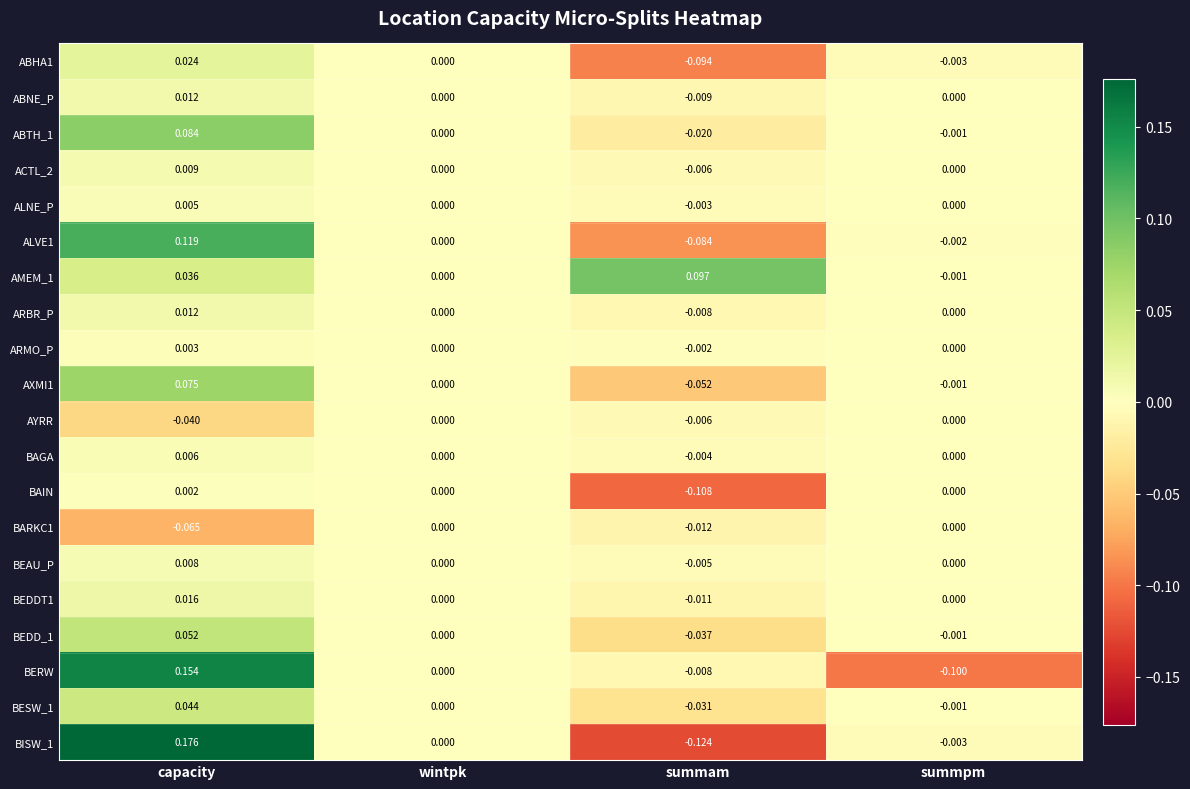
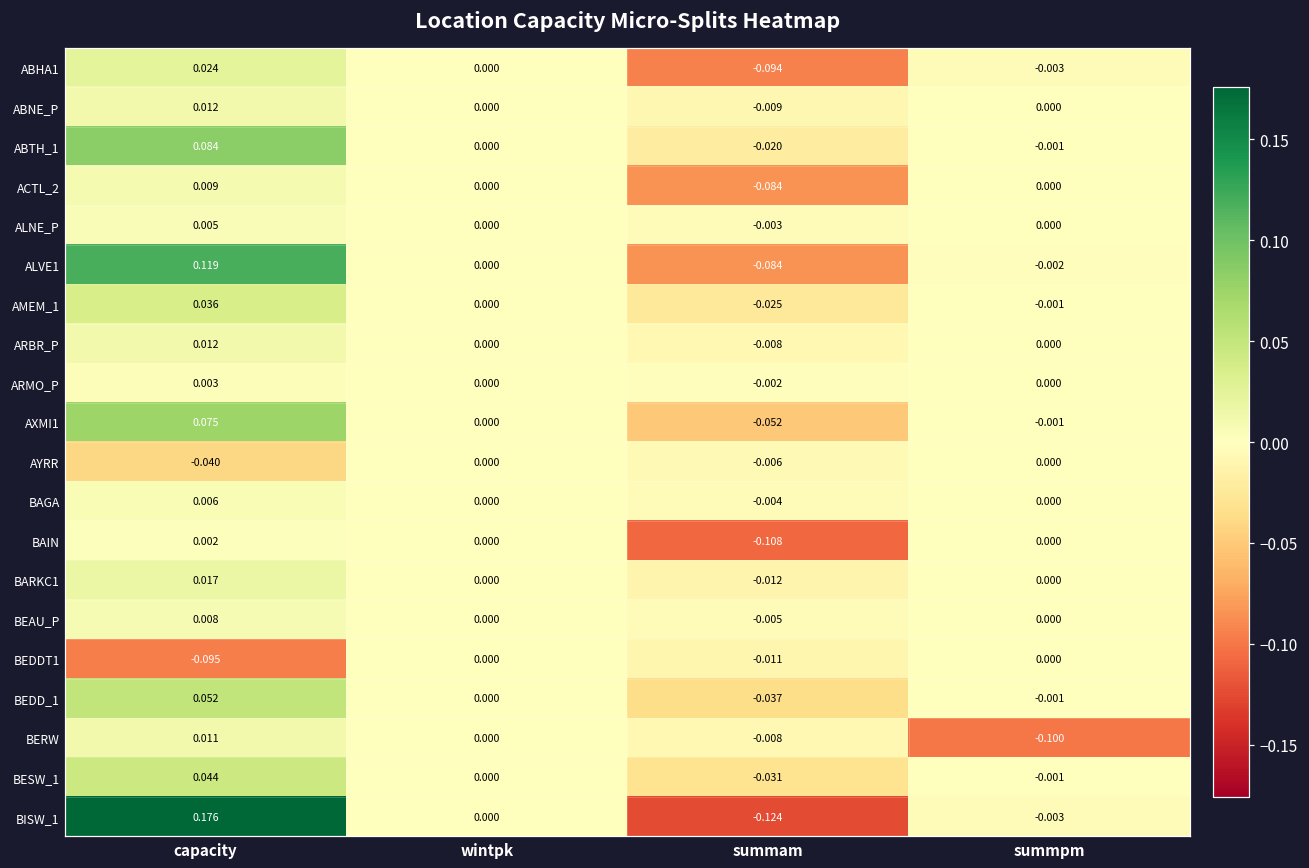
  {
    "ABHA1": {
      "capacity": 0.024,
      "wintpk": 0.000,
      "summam": -0.094,
      "summpm": -0.003
    },
    "ABNE_P": {
      "capacity": 0.012,
      "wintpk": 0.000,
      "summam": -0.009,
      "summpm": 0.000
    },
    "ABTH_1": {
      "capacity": 0.084,
      "wintpk": 0.000,
      "summam": -0.020,
      "summpm": -0.001
    },
    "ACTL_2": {
      "capacity": 0.009,
      "wintpk": 0.000,
-     "summam": -0.006,
+     "summam": -0.084,
      "summpm": 0.000
    },
    "ALNE_P": {
      "capacity": 0.005,
      "wintpk": 0.000,
      "summam": -0.003,
      "summpm": 0.000
    },
    "ALVE1": {
      "capacity": 0.119,
      "wintpk": 0.000,
      "summam": -0.084,
      "summpm": -0.002
    },
    "AMEM_1": {
      "capacity": 0.036,
      "wintpk": 0.000,
-     "summam": 0.097,
+     "summam": -0.025,
      "summpm": -0.001
    },
    "ARBR_P": {
      "capacity": 0.012,
      "wintpk": 0.000,
      "summam": -0.008,
      "summpm": 0.000
    },
    "ARMO_P": {
      "capacity": 0.003,
      "wintpk": 0.000,
      "summam": -0.002,
      "summpm": 0.000
    },
    "AXMI1": {
      "capacity": 0.075,
      "wintpk": 0.000,
      "summam": -0.052,
      "summpm": -0.001
    },
    "AYRR": {
      "capacity": -0.040,
      "wintpk": 0.000,
      "summam": -0.006,
      "summpm": 0.000
    },
    "BAGA": {
      "capacity": 0.006,
      "wintpk": 0.000,
      "summam": -0.004,
      "summpm": 0.000
    },
    "BAIN": {
      "capacity": 0.002,
      "wintpk": 0.000,
      "summam": -0.108,
      "summpm": 0.000
    },
    "BARKC1": {
-     "capacity": -0.065,
+     "capacity": 0.017,
      "wintpk": 0.000,
      "summam": -0.012,
      "summpm": 0.000
    },
    "BEAU_P": {
      "capacity": 0.008,
      "wintpk": 0.000,
      "summam": -0.005,
      "summpm": 0.000
    },
    "BEDDT1": {
-     "capacity": 0.016,
+     "capacity": -0.095,
      "wintpk": 0.000,
      "summam": -0.011,
      "summpm": 0.000
    },
    "BEDD_1": {
      "capacity": 0.052,
      "wintpk": 0.000,
      "summam": -0.037,
      "summpm": -0.001
    },
    "BERW": {
-     "capacity": 0.154,
+     "capacity": 0.011,
      "wintpk": 0.000,
      "summam": -0.008,
      "summpm": -0.100
    },
    "BESW_1": {
      "capacity": 0.044,
      "wintpk": 0.000,
      "summam": -0.031,
      "summpm": -0.001
    },
    "BISW_1": {
      "capacity": 0.176,
      "wintpk": 0.000,
      "summam": -0.124,
      "summpm": -0.003
    }
  }
